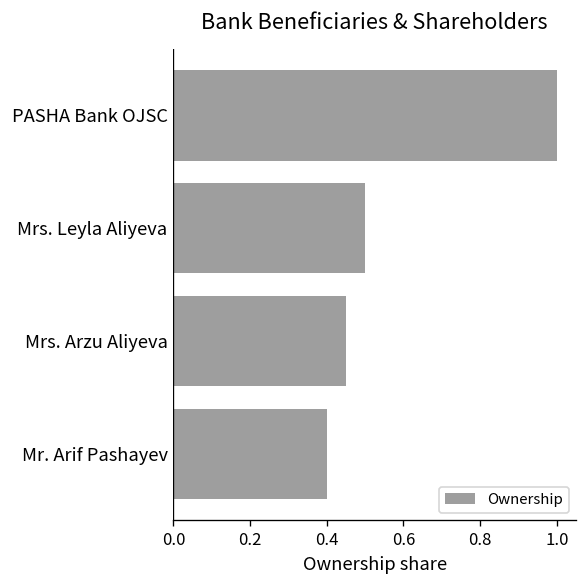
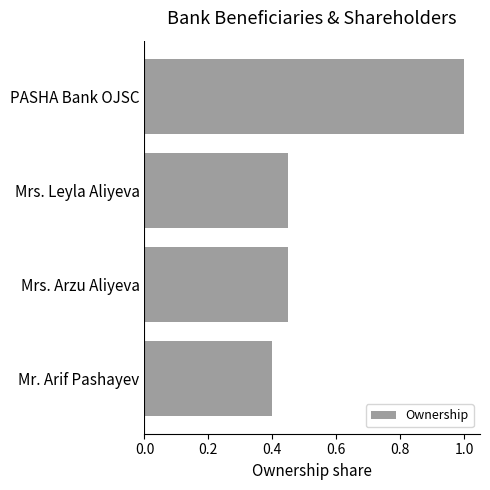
  {
    "PASHA Bank OJSC": 1.00,
-   "Mrs. Leyla Aliyeva": 0.50,
+   "Mrs. Leyla Aliyeva": 0.45,
    "Mrs. Arzu Aliyeva": 0.45,
    "Mr. Arif Pashayev": 0.40
  }
